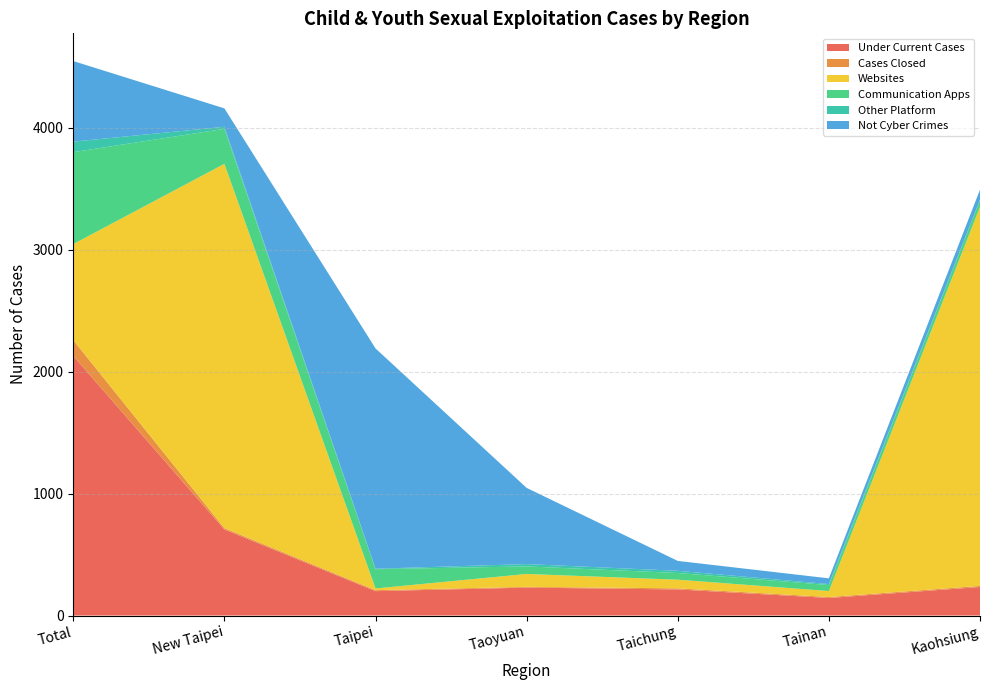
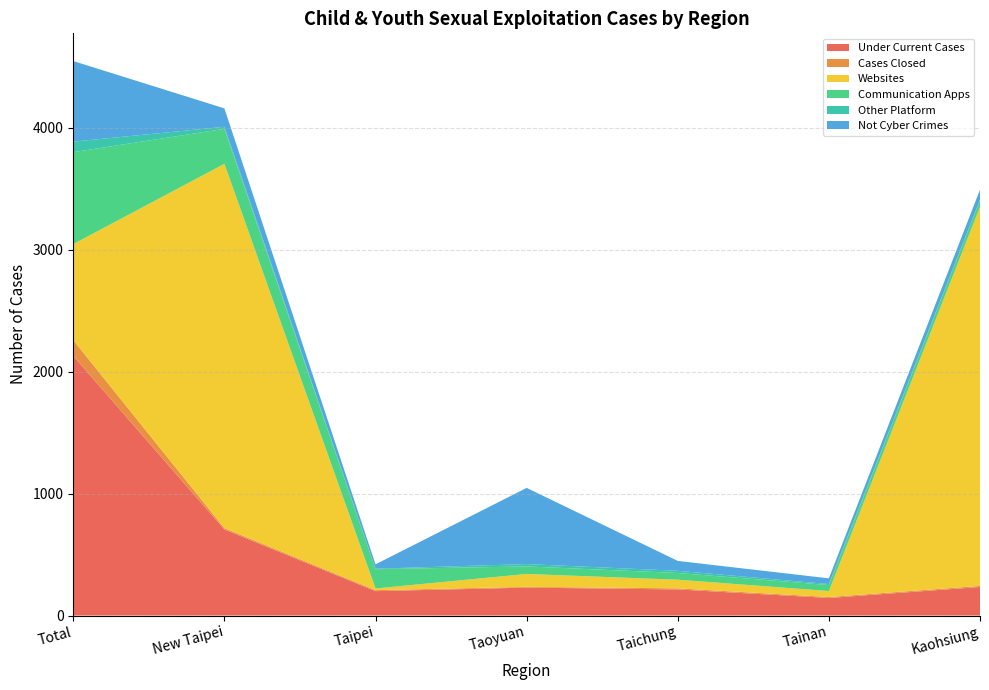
  {
    "Websites": {
      "Total": 790,
      "New Taipei": 2990,
      "Taoyuan": 110,
      "Taichung": 70,
      "Tainan": 50,
      "Kaohsiung": 3110
    },
    "Not Cyber Crimes": {
      "Total": 660,
      "New Taipei": 150,
-     "Taipei": 1810,
+     "Taipei": 40,
      "Taoyuan": 630,
      "Taichung": 80,
      "Tainan": 50,
      "Kaohsiung": 80
    }
  }
